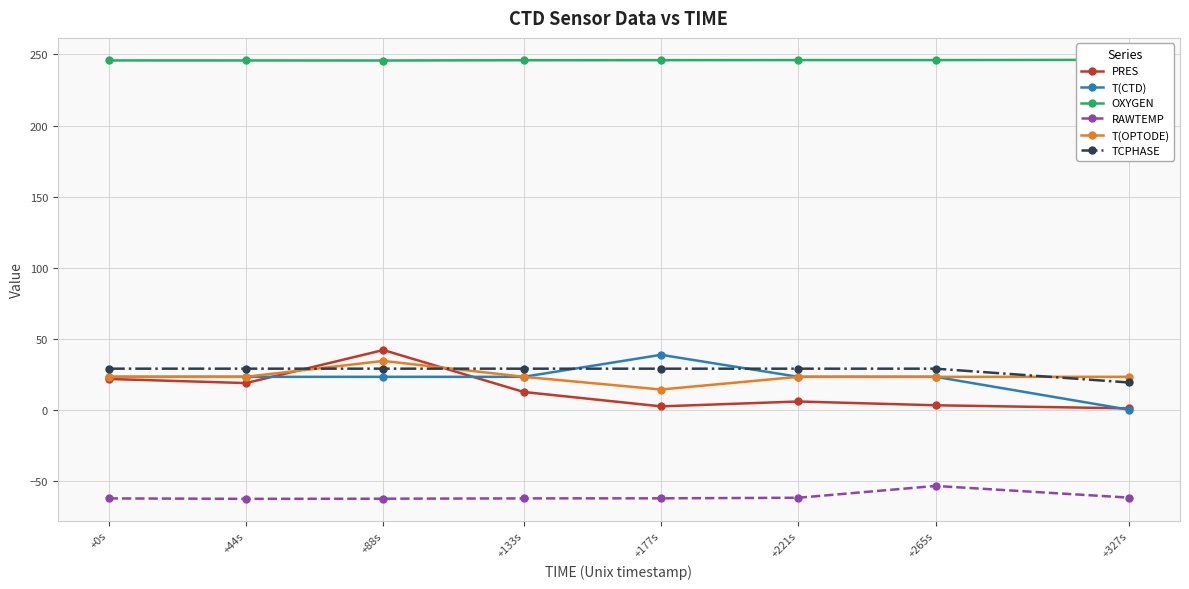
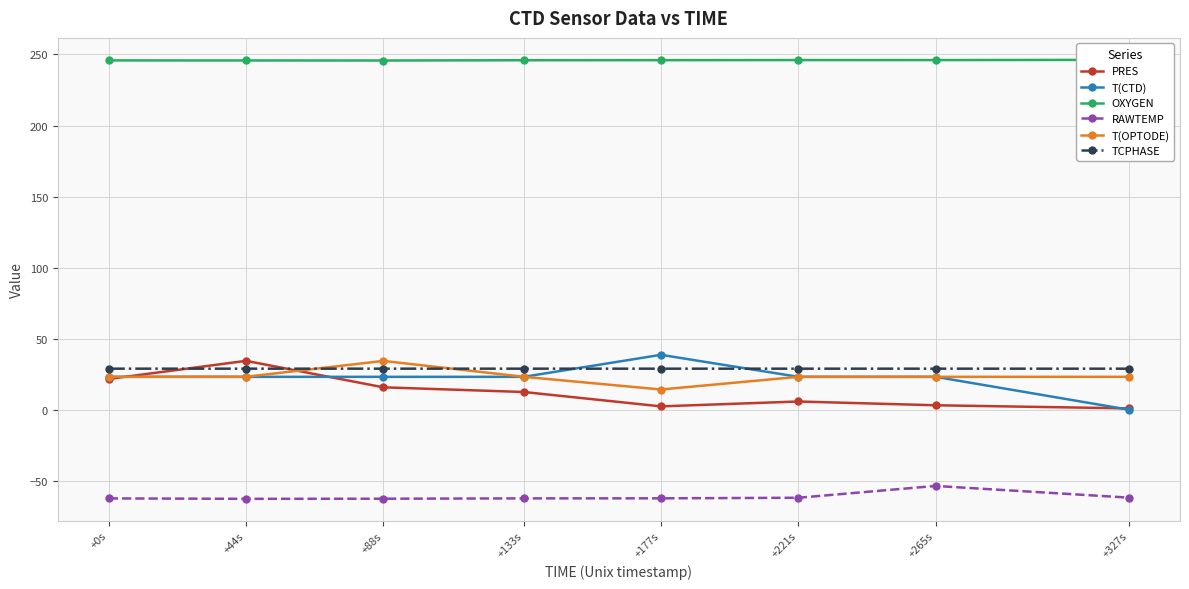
  {
    "PRES": {
-     "+44s": 19,
-     "+88s": 42,
+     "+44s": 34,
+     "+88s": 16,
      "+133s": 12,
      "+177s": 2,
      "+221s": 6,
      "+265s": 3
    },
    "T(CTD)": {
      "+88s": 23,
      "+177s": 39
    },
    "OXYGEN": {
      "+0s": 246,
      "+44s": 246,
      "+88s": 246,
      "+133s": 246,
      "+177s": 246,
      "+221s": 246,
      "+265s": 246
    },
    "RAWTEMP": {
      "+0s": -62,
      "+44s": -63,
      "+88s": -63,
      "+133s": -62,
      "+177s": -62,
      "+221s": -62,
      "+265s": -54,
      "+327s": -62
    },
    "T(OPTODE)": {
      "+88s": 34,
      "+177s": 14,
      "+327s": 23
    },
    "TCPHASE": {
      "+0s": 29,
      "+44s": 29,
      "+88s": 29,
      "+133s": 29,
      "+177s": 29,
      "+221s": 29,
      "+265s": 29,
-     "+327s": 19
+     "+327s": 29
    }
  }
